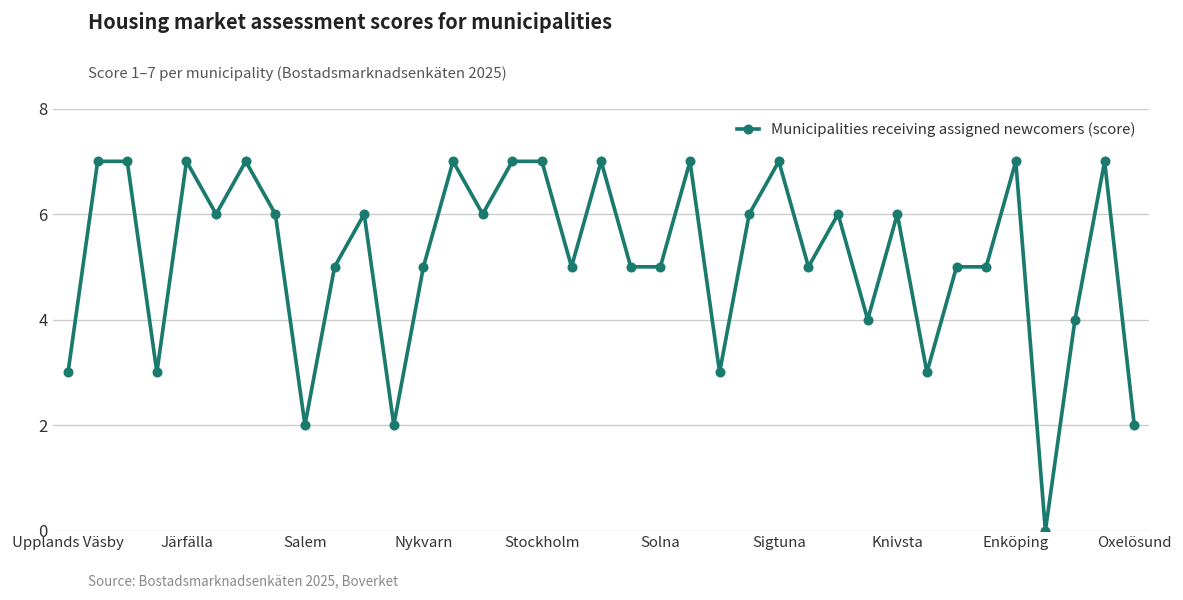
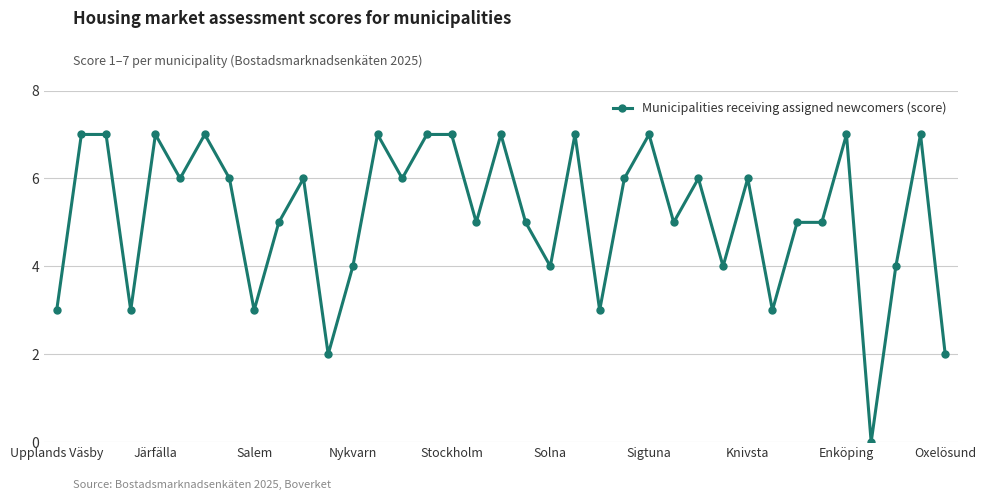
  {
    "Upplands Väsby": 3,
    "Järfälla": 7,
-   "Salem": 2,
-   "Nykvarn": 5,
+   "Salem": 3,
+   "Nykvarn": 4,
    "Stockholm": 7,
-   "Solna": 5,
+   "Solna": 4,
    "Sigtuna": 7,
    "Knivsta": 6,
    "Enköping": 7,
    "Oxelösund": 2
  }
